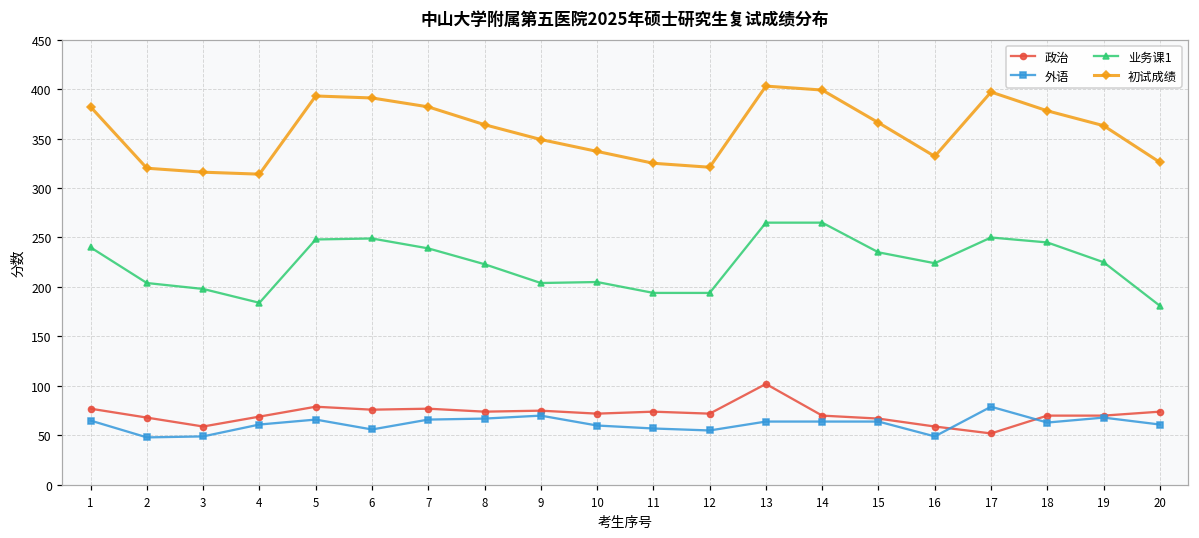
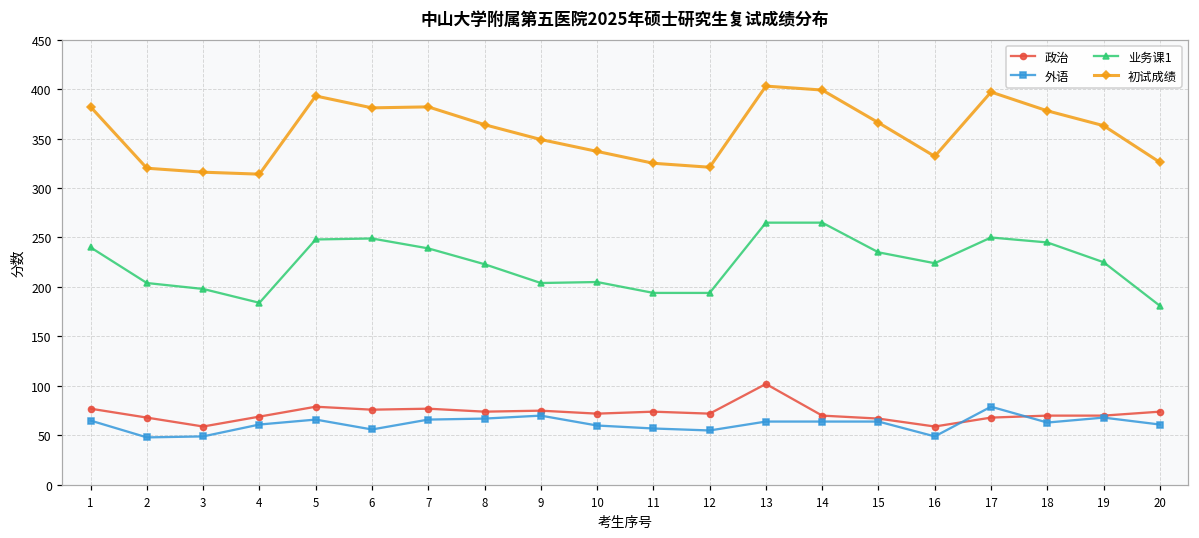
  {
    "政治": {
      "1": 80,
      "2": 70,
      "3": 60,
      "4": 70,
      "5": 80,
      "6": 80,
      "7": 80,
      "8": 70,
      "9": 80,
      "10": 70,
      "11": 70,
      "12": 70,
      "13": 100,
      "14": 70,
      "15": 70,
      "16": 60,
-     "17": 50,
+     "17": 70,
      "18": 70,
      "20": 70
    },
    "外语": {
      "1": 70,
      "2": 50,
      "3": 50,
      "4": 60,
      "5": 70,
      "6": 60,
      "7": 70,
      "8": 70,
      "9": 70,
      "10": 60,
      "11": 60,
      "12": 60,
      "13": 60,
      "14": 60,
      "15": 60,
      "16": 50,
      "17": 80,
      "18": 60,
      "20": 60
    },
    "业务课1": {
      "1": 240,
      "2": 200,
      "3": 200,
      "4": 180,
      "5": 250,
      "6": 250,
      "7": 240,
      "8": 220,
      "9": 200,
      "10": 210,
      "11": 190,
      "12": 190,
      "13": 270,
      "14": 270,
      "15": 240,
      "16": 220,
      "17": 250,
      "18": 250,
      "19": 230,
      "20": 180
    },
    "初试成绩": {
      "1": 380,
      "2": 320,
      "3": 320,
      "4": 310,
      "5": 390,
-     "6": 390,
+     "6": 380,
      "7": 380,
      "8": 360,
      "9": 350,
      "10": 340,
      "11": 330,
      "12": 320,
      "13": 400,
      "14": 400,
      "15": 370,
      "16": 330,
      "17": 400,
      "18": 380,
      "19": 360,
      "20": 330
    }
  }
